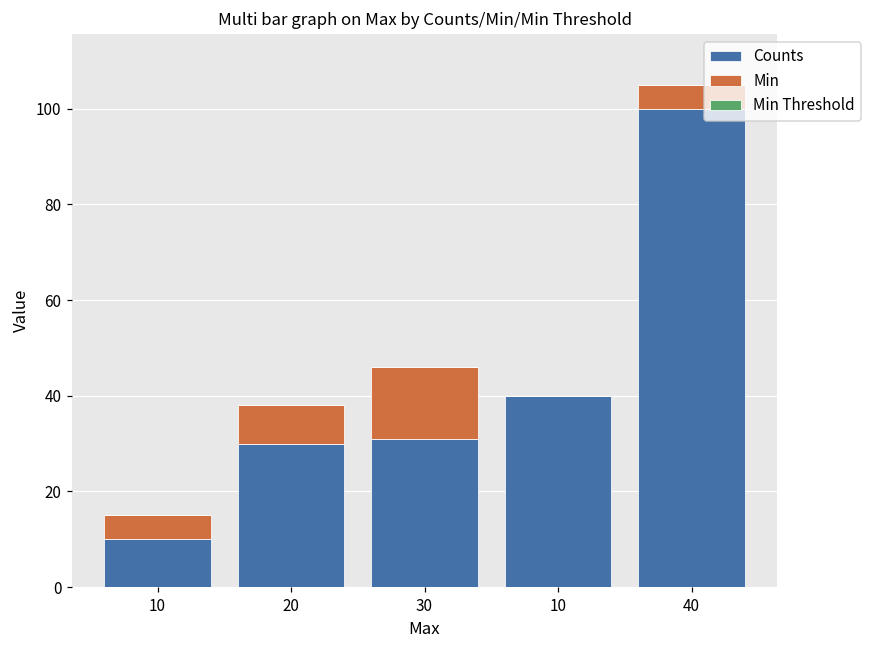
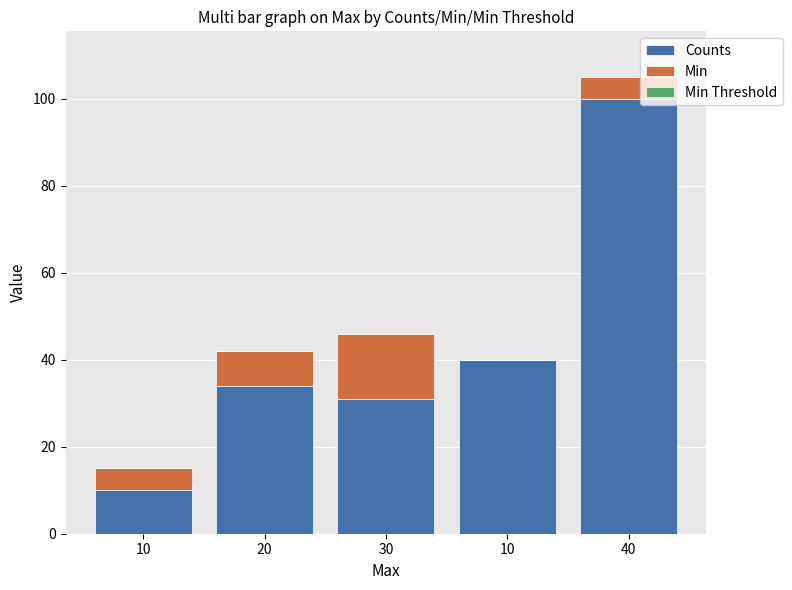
  {
    "Counts": {
-     "20": 30,
+     "20": 34,
      "30": 31,
      "40": 100
    }
  }
